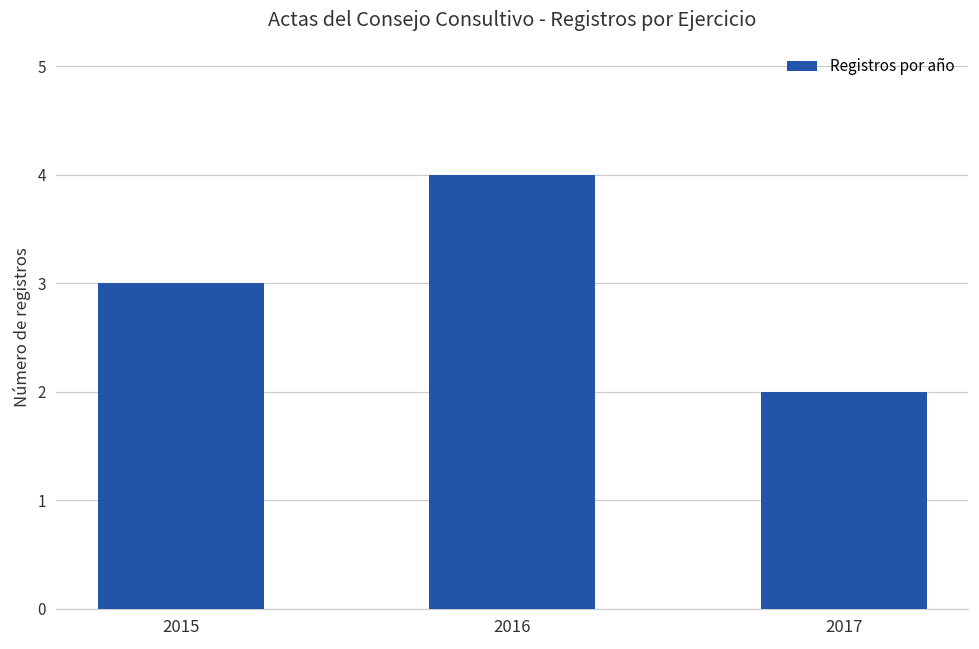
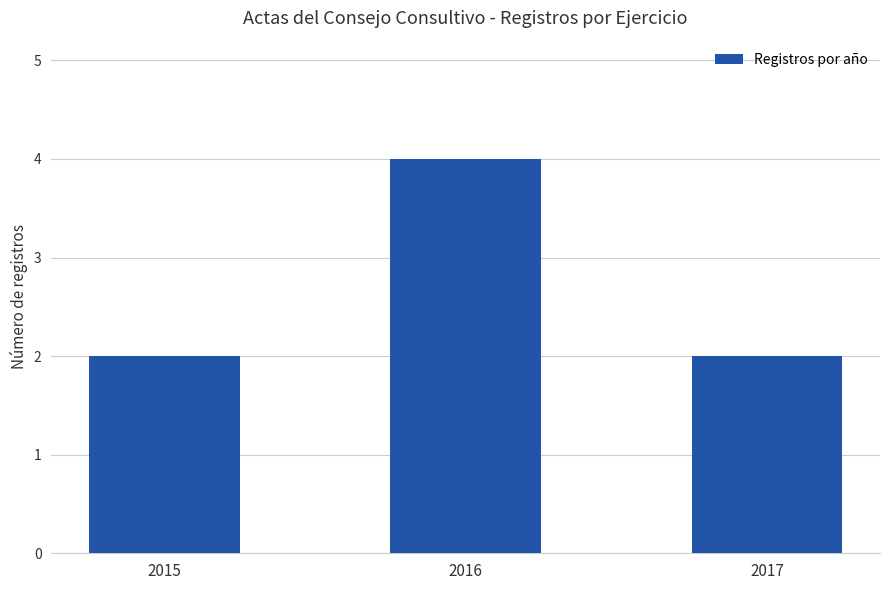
  {
-   "2015": 3,
+   "2015": 2,
    "2016": 4,
    "2017": 2
  }
